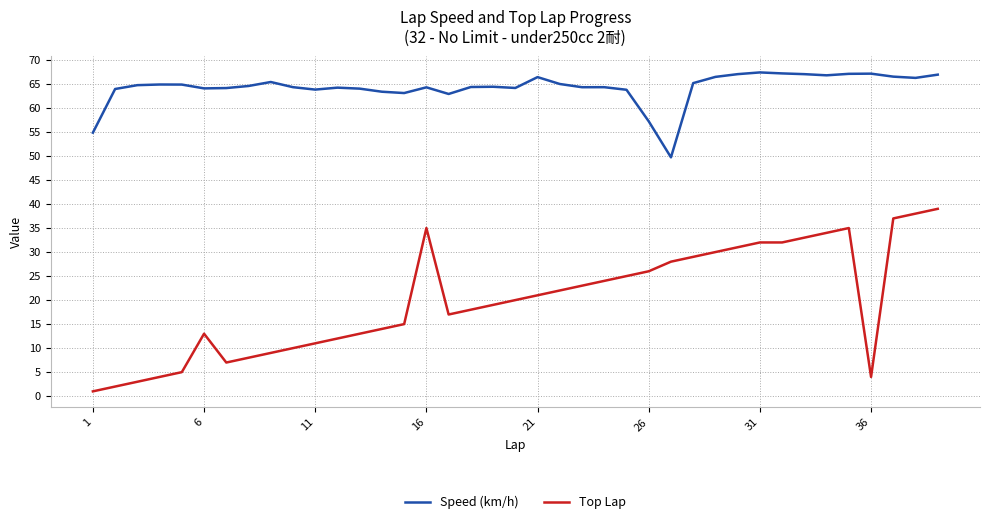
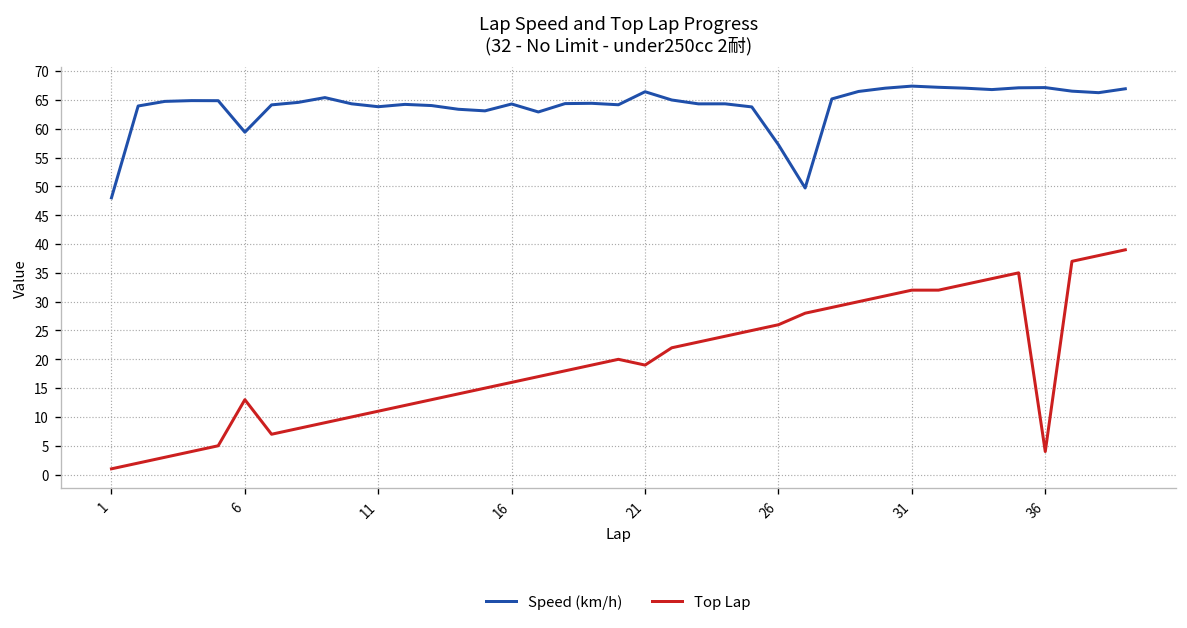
  {
    "Speed (km/h)": {
-     "1": 55,
-     "6": 64,
+     "1": 48,
+     "6": 59,
      "11": 64,
      "16": 64,
      "21": 66,
      "26": 57,
      "31": 67,
      "36": 67
    },
    "Top Lap": {
      "1": 1,
      "6": 13,
      "11": 11,
-     "16": 35,
-     "21": 21,
+     "16": 16,
+     "21": 19,
      "26": 26,
      "31": 32,
      "36": 4
    }
  }
